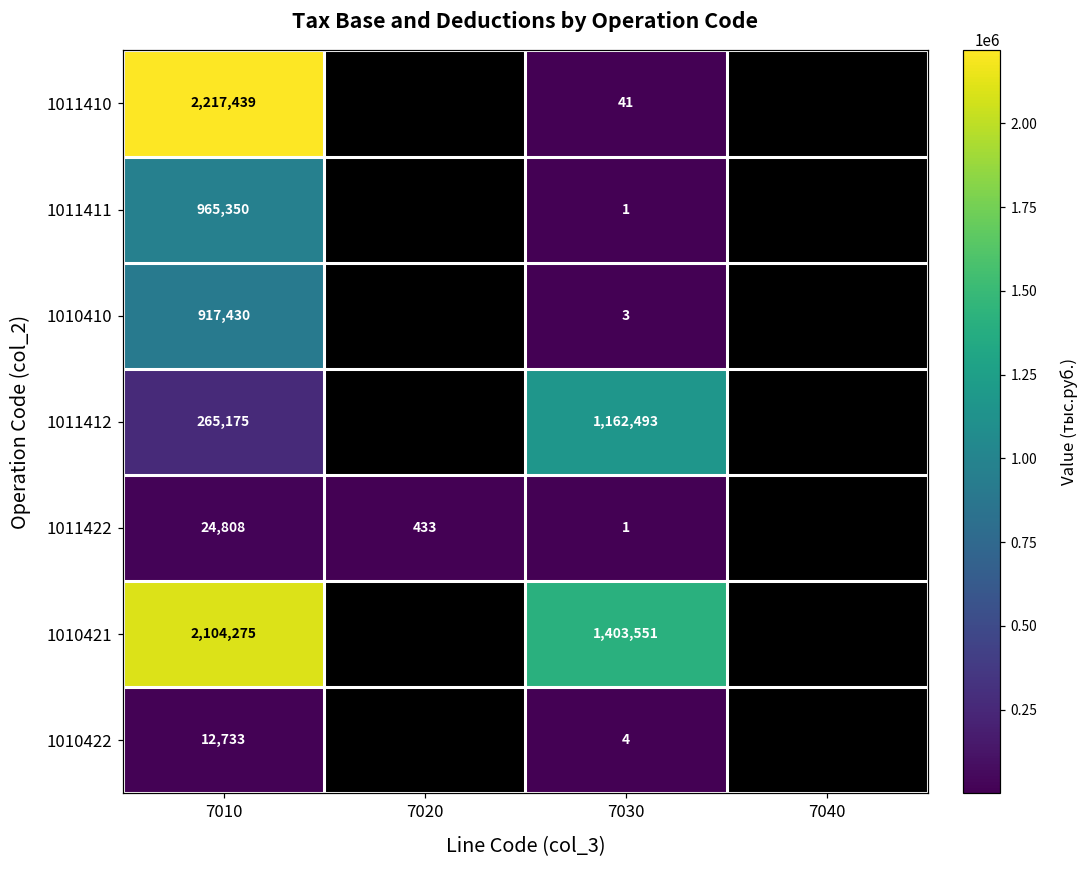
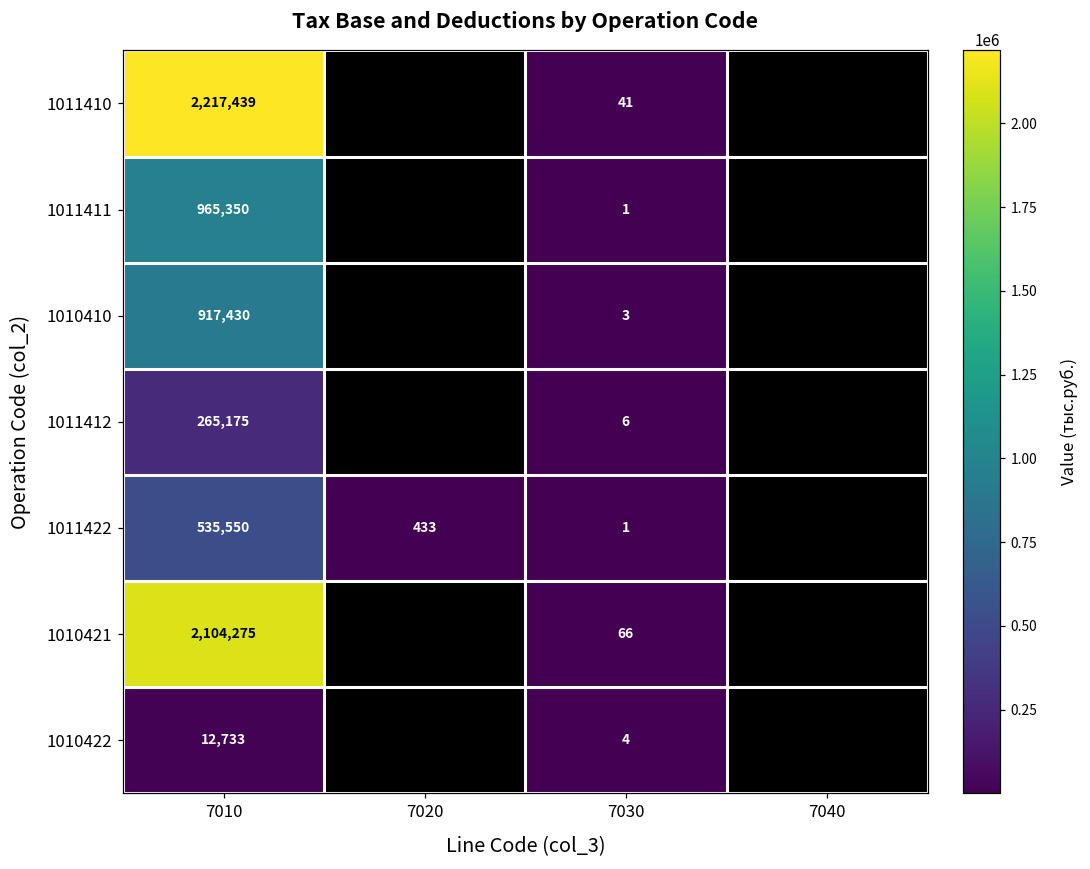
  {
    "1011410": {
      "7010": "2,217,439",
      "7030": "41"
    },
    "1011411": {
      "7010": "965,350",
      "7030": "1"
    },
    "1010410": {
      "7010": "917,430",
      "7030": "3"
    },
    "1011412": {
      "7010": "265,175",
-     "7030": "1,162,493"
+     "7030": "6"
    },
    "1011422": {
-     "7010": "24,808",
+     "7010": "535,550",
      "7020": "433",
      "7030": "1"
    },
    "1010421": {
      "7010": "2,104,275",
-     "7030": "1,403,551"
+     "7030": "66"
    },
    "1010422": {
      "7010": "12,733",
      "7030": "4"
    }
  }
